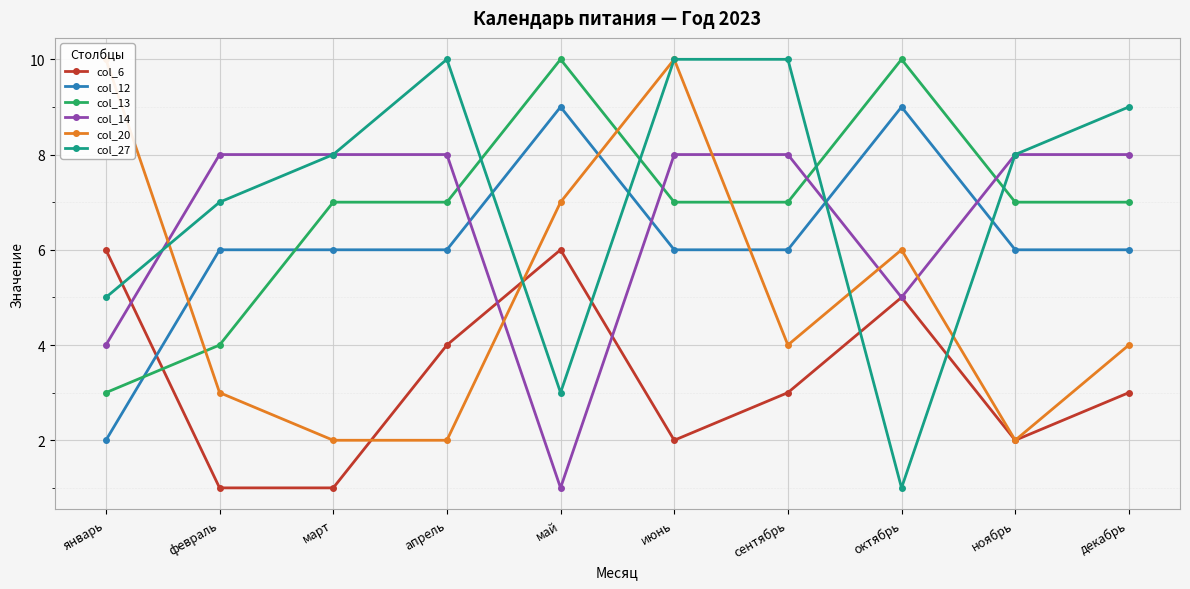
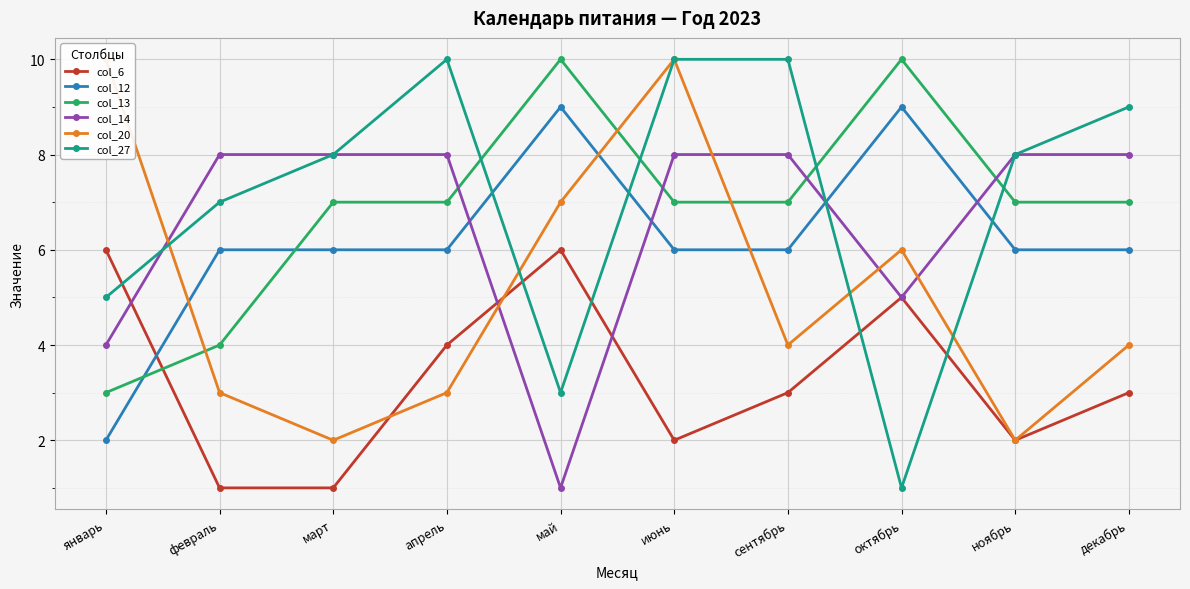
  {
    "col_6": {
      "январь": 6,
      "февраль": 1,
      "март": 1,
      "апрель": 4,
      "май": 6,
      "июнь": 2,
      "сентябрь": 3,
      "декабрь": 3
    },
    "col_12": {
      "январь": 2,
      "февраль": 6,
      "март": 6,
      "апрель": 6,
      "май": 9,
      "июнь": 6,
      "сентябрь": 6,
      "октябрь": 9,
      "ноябрь": 6,
      "декабрь": 6
    },
    "col_14": {
      "январь": 4,
      "февраль": 8,
      "апрель": 8,
      "май": 1,
      "июнь": 8,
      "сентябрь": 8,
      "декабрь": 8
    },
    "col_20": {
      "февраль": 3,
      "март": 2,
-     "апрель": 2,
+     "апрель": 3,
      "май": 7,
      "сентябрь": 4,
      "октябрь": 6,
      "декабрь": 4
    }
  }
